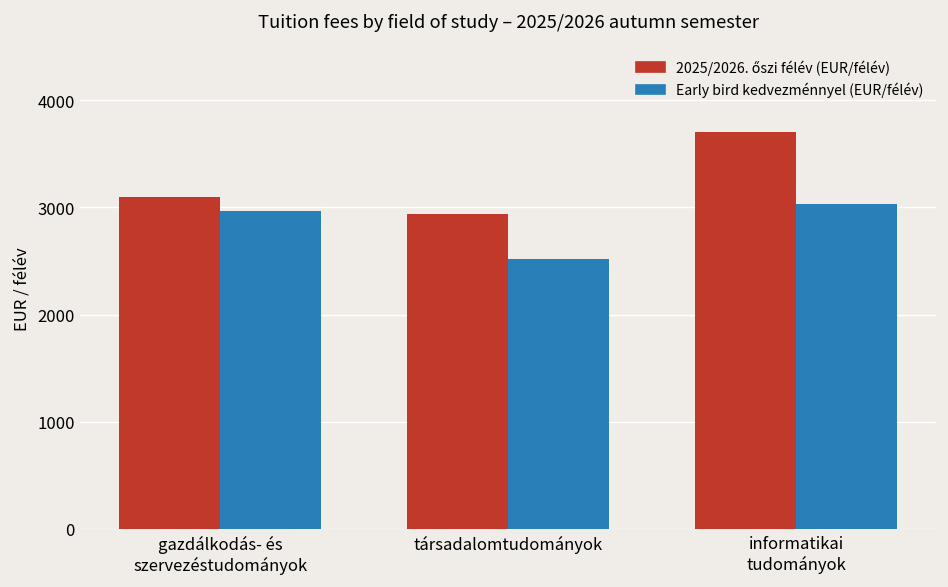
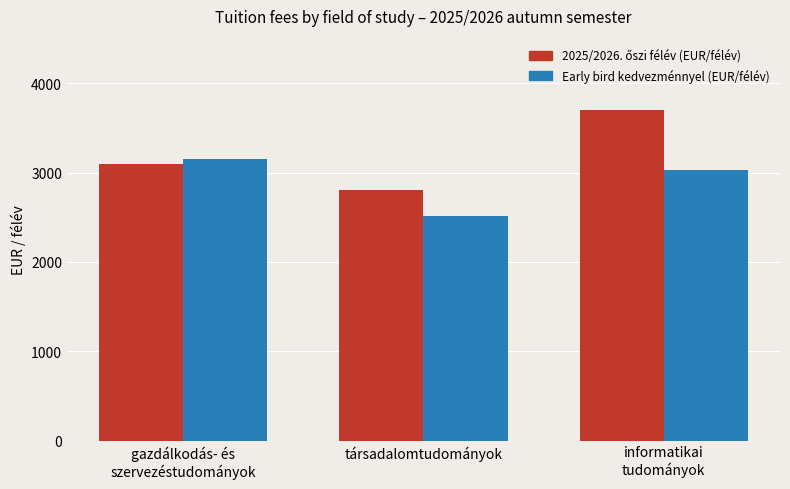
  {
    "2025/2026. őszi félév (EUR/félév)": {
      "gazdálkodás- és szervezéstudományok": 3100,
-     "társadalomtudományok": 2900,
+     "társadalomtudományok": 2800,
      "informatikai tudományok": 3700
    },
    "Early bird kedvezménnyel (EUR/félév)": {
-     "gazdálkodás- és szervezéstudományok": 3000,
+     "gazdálkodás- és szervezéstudományok": 3200,
      "társadalomtudományok": 2500,
      "informatikai tudományok": 3000
    }
  }
